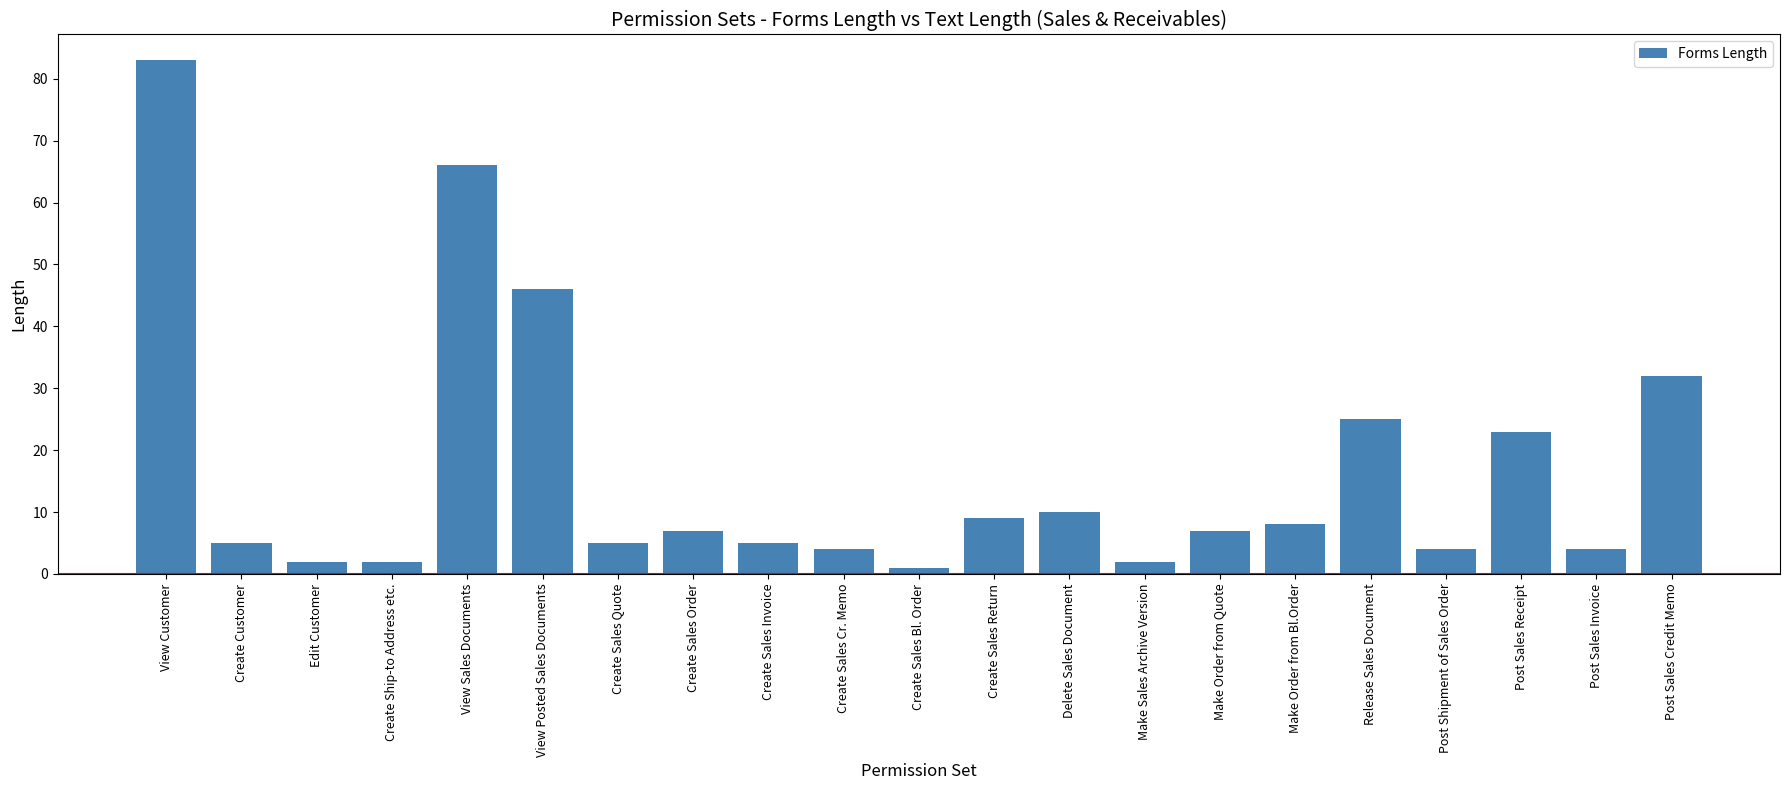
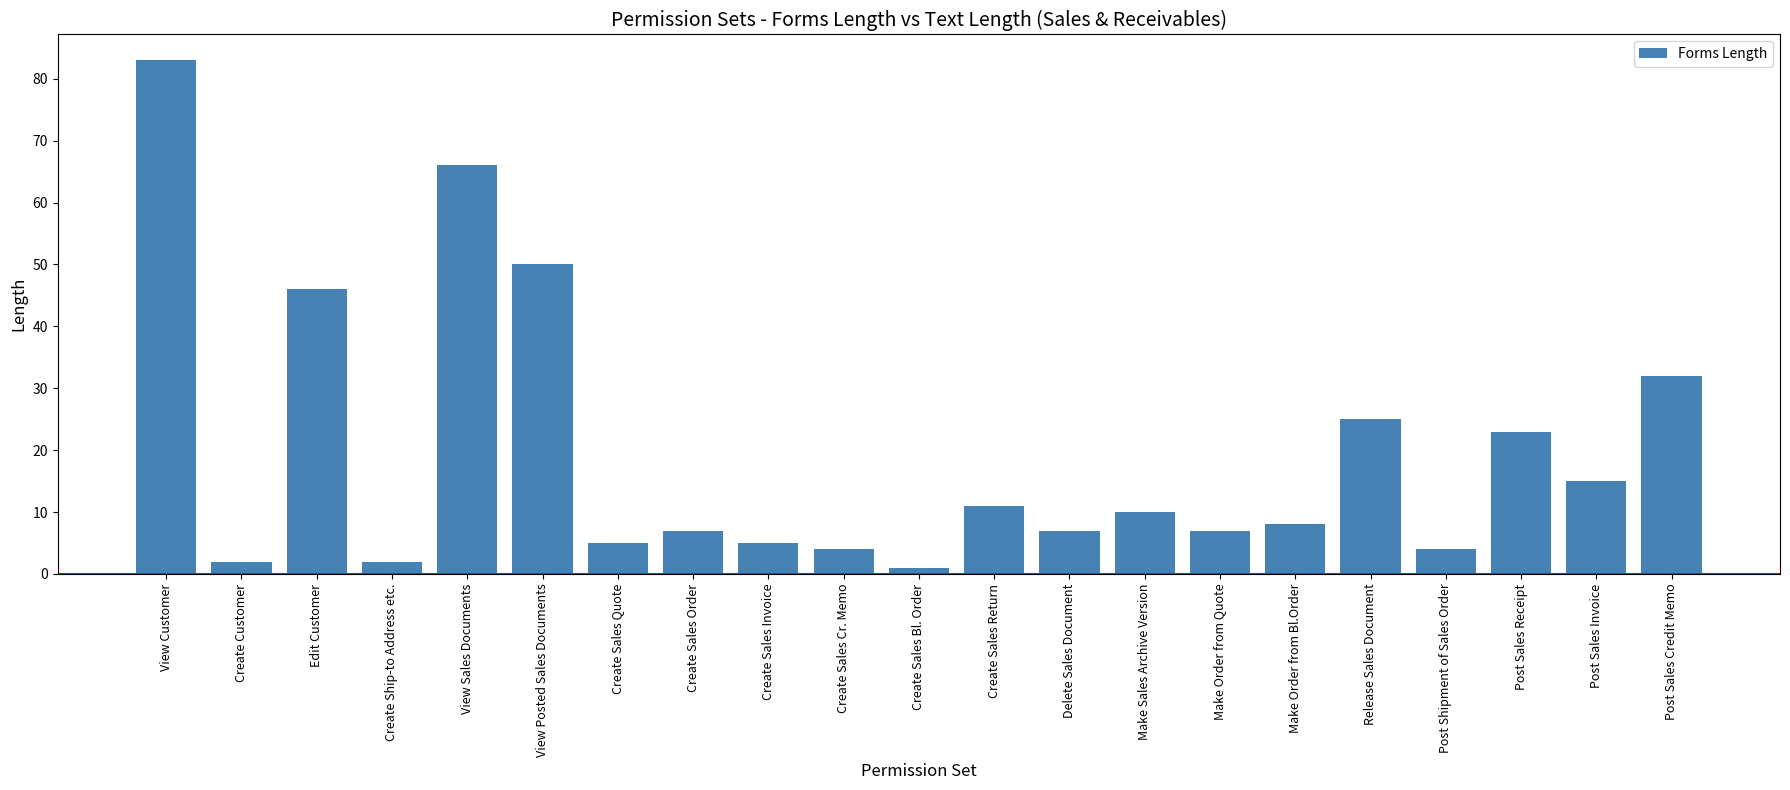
  {
    "View Customer": 83,
-   "Create Customer": 5,
-   "Edit Customer": 2,
+   "Create Customer": 2,
+   "Edit Customer": 46,
    "Create Ship-to Address etc.": 2,
    "View Sales Documents": 66,
-   "View Posted Sales Documents": 46,
+   "View Posted Sales Documents": 50,
    "Create Sales Quote": 5,
    "Create Sales Order": 7,
    "Create Sales Invoice": 5,
    "Create Sales Cr. Memo": 4,
    "Create Sales Bl. Order": 1,
-   "Create Sales Return": 9,
-   "Delete Sales Document": 10,
-   "Make Sales Archive Version": 2,
+   "Create Sales Return": 11,
+   "Delete Sales Document": 7,
+   "Make Sales Archive Version": 10,
    "Make Order from Quote": 7,
    "Make Order from Bl.Order": 8,
    "Release Sales Document": 25,
    "Post Shipment of Sales Order": 4,
    "Post Sales Receipt": 23,
-   "Post Sales Invoice": 4,
+   "Post Sales Invoice": 15,
    "Post Sales Credit Memo": 32
  }
